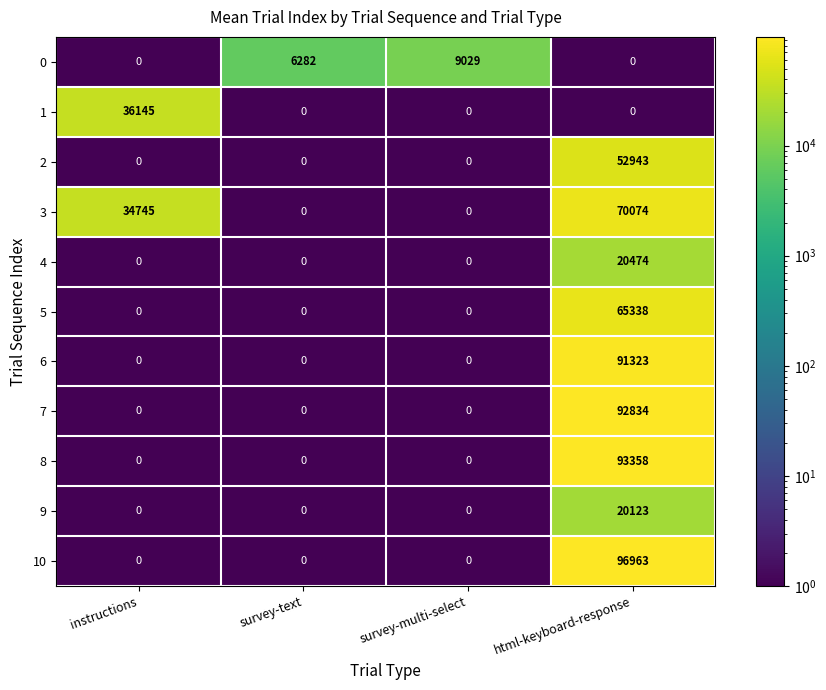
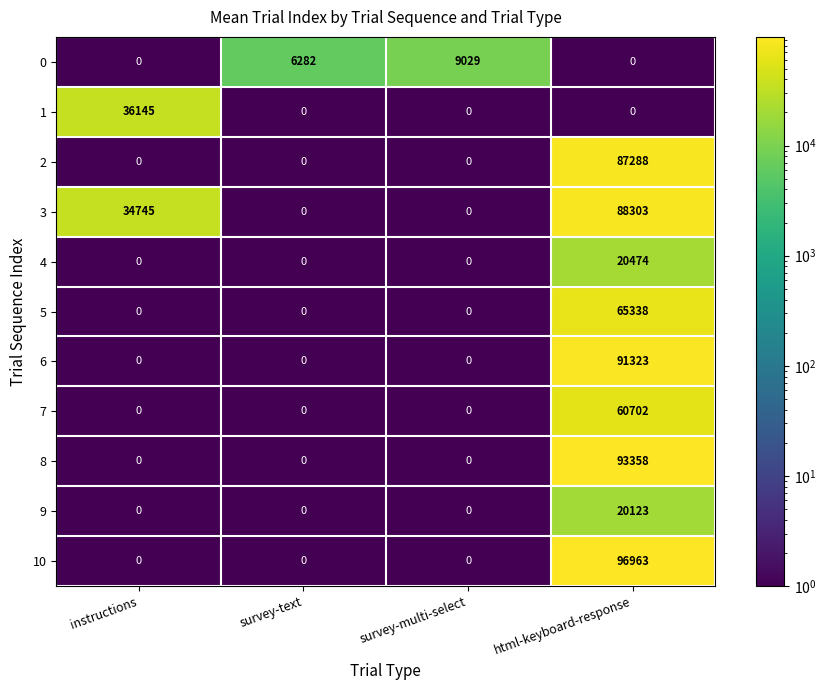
  {
    "0": {
      "instructions": 0,
      "survey-text": 6282,
      "survey-multi-select": 9029,
      "html-keyboard-response": 0
    },
    "1": {
      "instructions": 36145,
      "survey-text": 0,
      "survey-multi-select": 0,
      "html-keyboard-response": 0
    },
    "2": {
      "instructions": 0,
      "survey-text": 0,
      "survey-multi-select": 0,
-     "html-keyboard-response": 52943
+     "html-keyboard-response": 87288
    },
    "3": {
      "instructions": 34745,
      "survey-text": 0,
      "survey-multi-select": 0,
-     "html-keyboard-response": 70074
+     "html-keyboard-response": 88303
    },
    "4": {
      "instructions": 0,
      "survey-text": 0,
      "survey-multi-select": 0,
      "html-keyboard-response": 20474
    },
    "5": {
      "instructions": 0,
      "survey-text": 0,
      "survey-multi-select": 0,
      "html-keyboard-response": 65338
    },
    "6": {
      "instructions": 0,
      "survey-text": 0,
      "survey-multi-select": 0,
      "html-keyboard-response": 91323
    },
    "7": {
      "instructions": 0,
      "survey-text": 0,
      "survey-multi-select": 0,
-     "html-keyboard-response": 92834
+     "html-keyboard-response": 60702
    },
    "8": {
      "instructions": 0,
      "survey-text": 0,
      "survey-multi-select": 0,
      "html-keyboard-response": 93358
    },
    "9": {
      "instructions": 0,
      "survey-text": 0,
      "survey-multi-select": 0,
      "html-keyboard-response": 20123
    },
    "10": {
      "instructions": 0,
      "survey-text": 0,
      "survey-multi-select": 0,
      "html-keyboard-response": 96963
    }
  }
